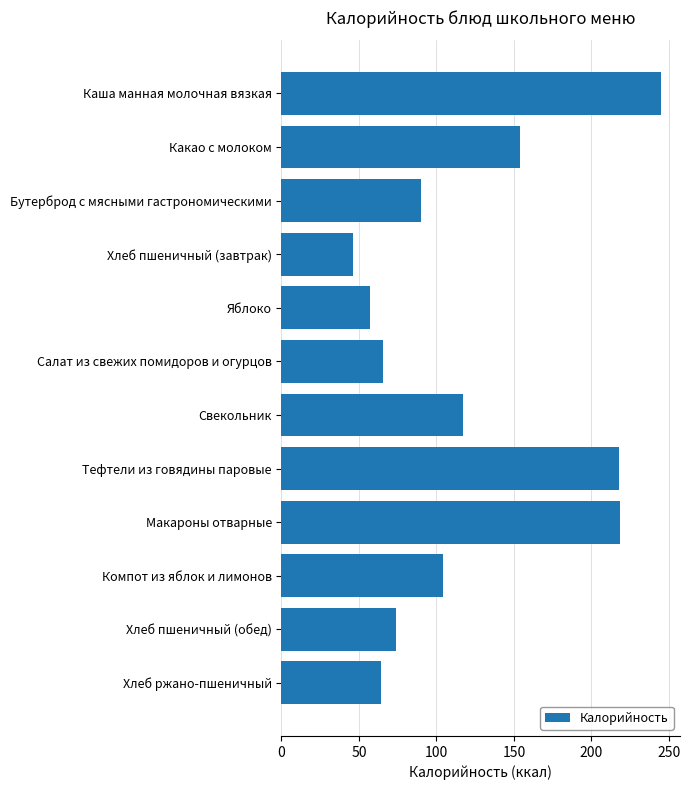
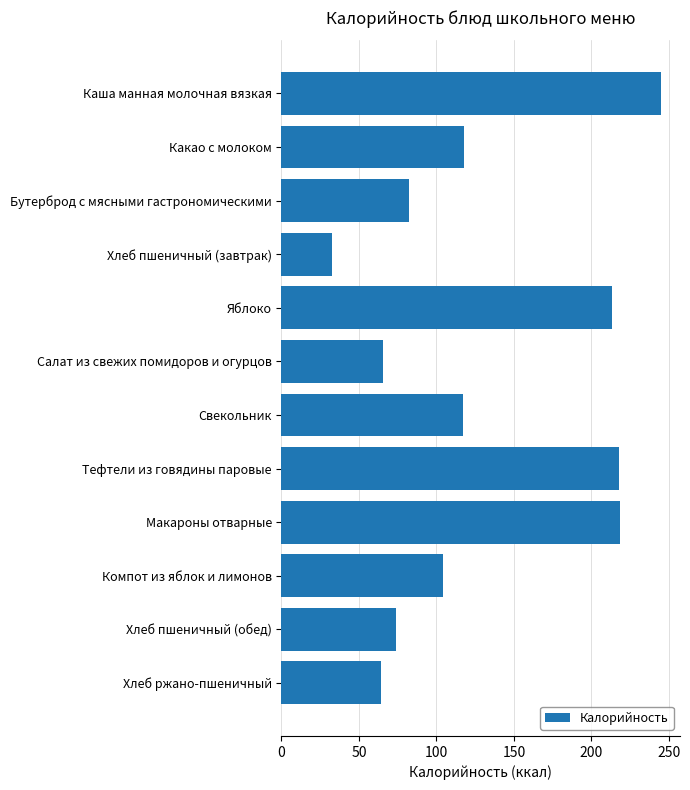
  {
    "Каша манная молочная вязкая": 245,
-   "Какао с молоком": 154,
-   "Бутерброд с мясными гастрономическими": 90,
-   "Хлеб пшеничный (завтрак)": 46,
-   "Яблоко": 57,
+   "Какао с молоком": 118,
+   "Бутерброд с мясными гастрономическими": 82,
+   "Хлеб пшеничный (завтрак)": 33,
+   "Яблоко": 213,
    "Салат из свежих помидоров и огурцов": 66,
    "Свекольник": 117,
    "Тефтели из говядины паровые": 218,
    "Макароны отварные": 219,
    "Компот из яблок и лимонов": 104,
    "Хлеб пшеничный (обед)": 74,
    "Хлеб ржано-пшеничный": 64
  }
